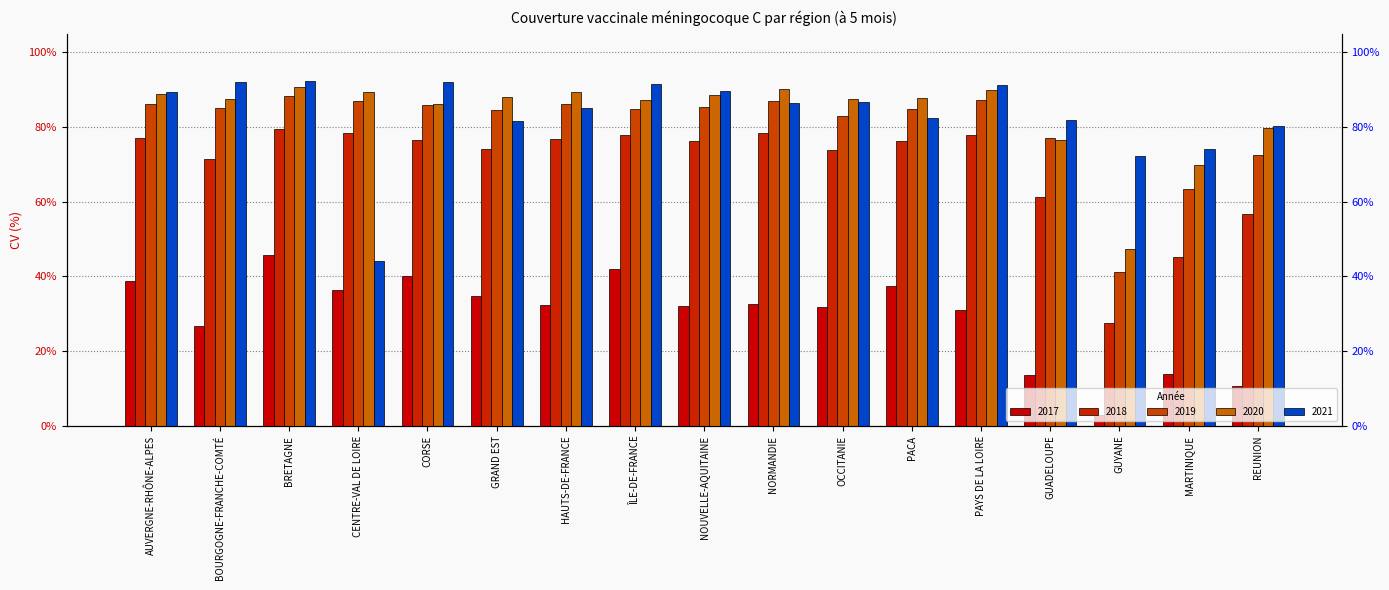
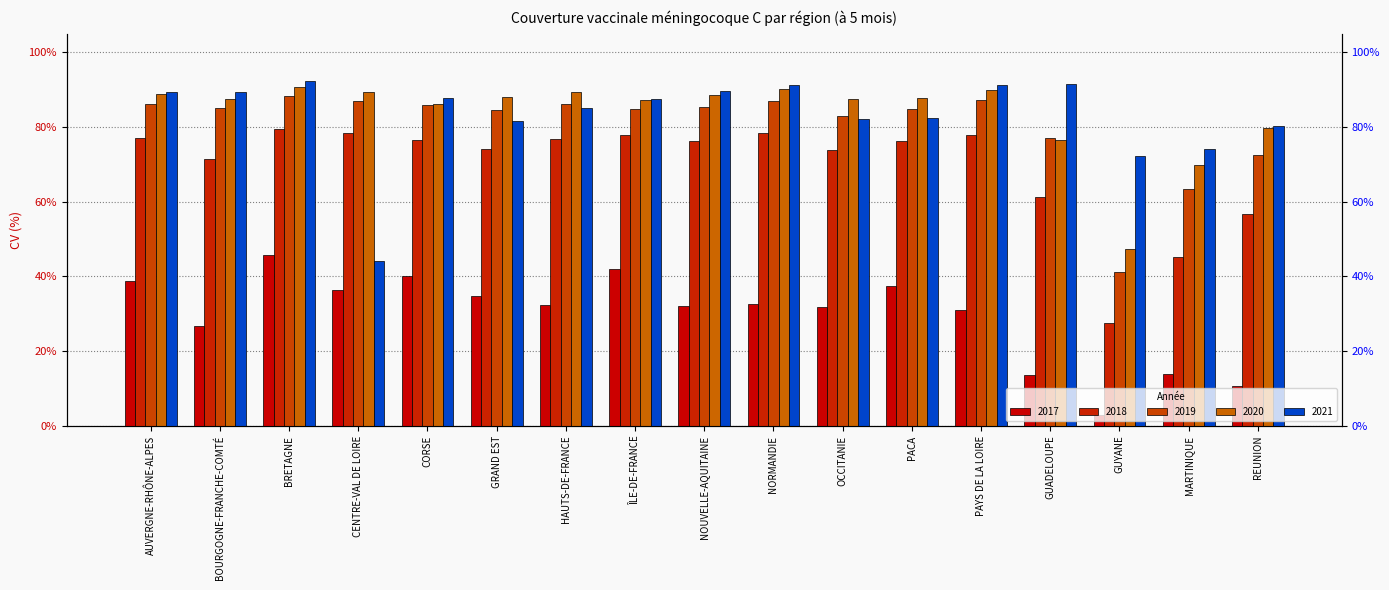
  {
    "2021": {
      "AUVERGNE-RHÔNE-ALPES": "90%",
-     "BOURGOGNE-FRANCHE-COMTÉ": "92%",
+     "BOURGOGNE-FRANCHE-COMTÉ": "90%",
      "BRETAGNE": "92%",
      "CENTRE-VAL DE LOIRE": "44%",
-     "CORSE": "92%",
+     "CORSE": "88%",
      "GRAND EST": "82%",
      "HAUTS-DE-FRANCE": "85%",
-     "ÎLE-DE-FRANCE": "91%",
+     "ÎLE-DE-FRANCE": "88%",
      "NOUVELLE-AQUITAINE": "90%",
-     "NORMANDIE": "86%",
-     "OCCITANIE": "87%",
+     "NORMANDIE": "91%",
+     "OCCITANIE": "82%",
      "PACA": "82%",
      "PAYS DE LA LOIRE": "91%",
-     "GUADELOUPE": "82%",
+     "GUADELOUPE": "92%",
      "GUYANE": "72%",
      "MARTINIQUE": "74%",
      "REUNION": "80%"
    }
  }
